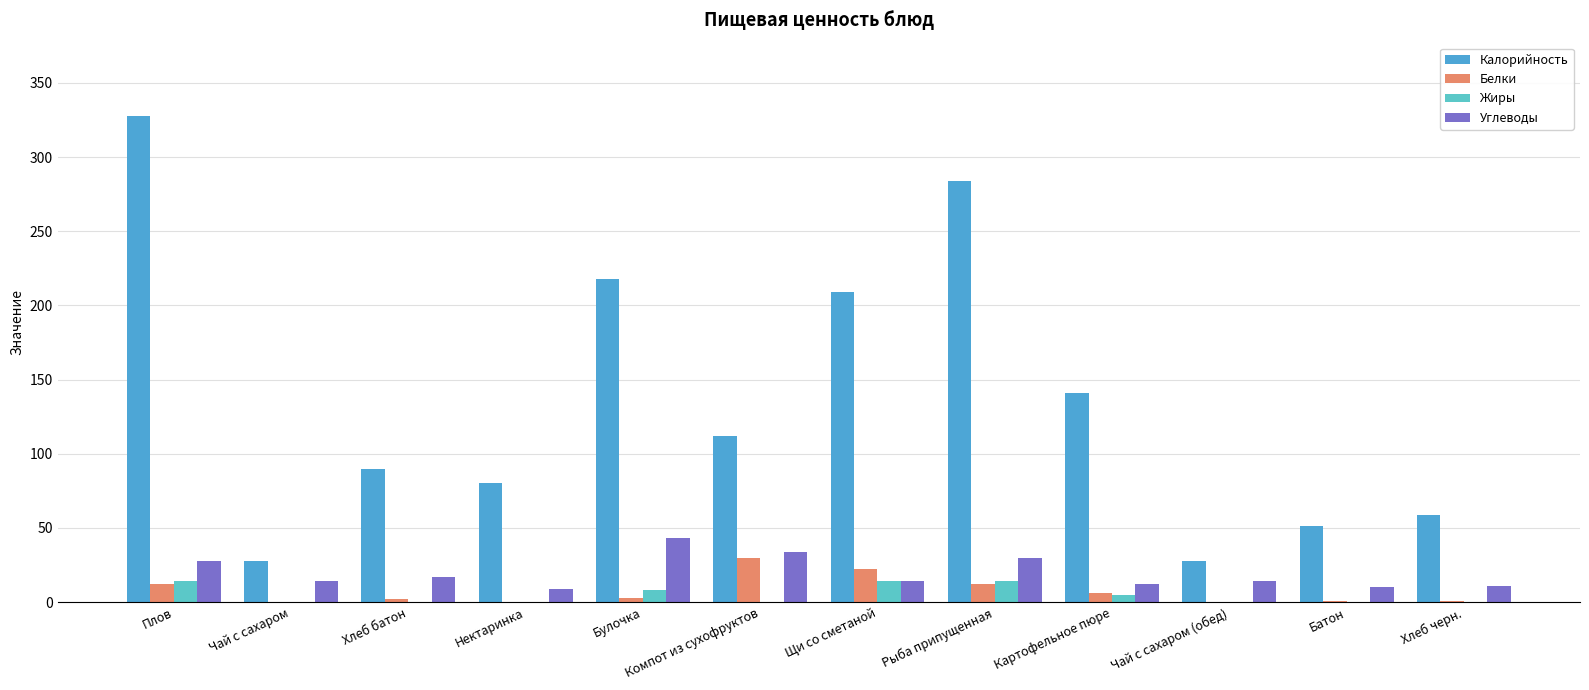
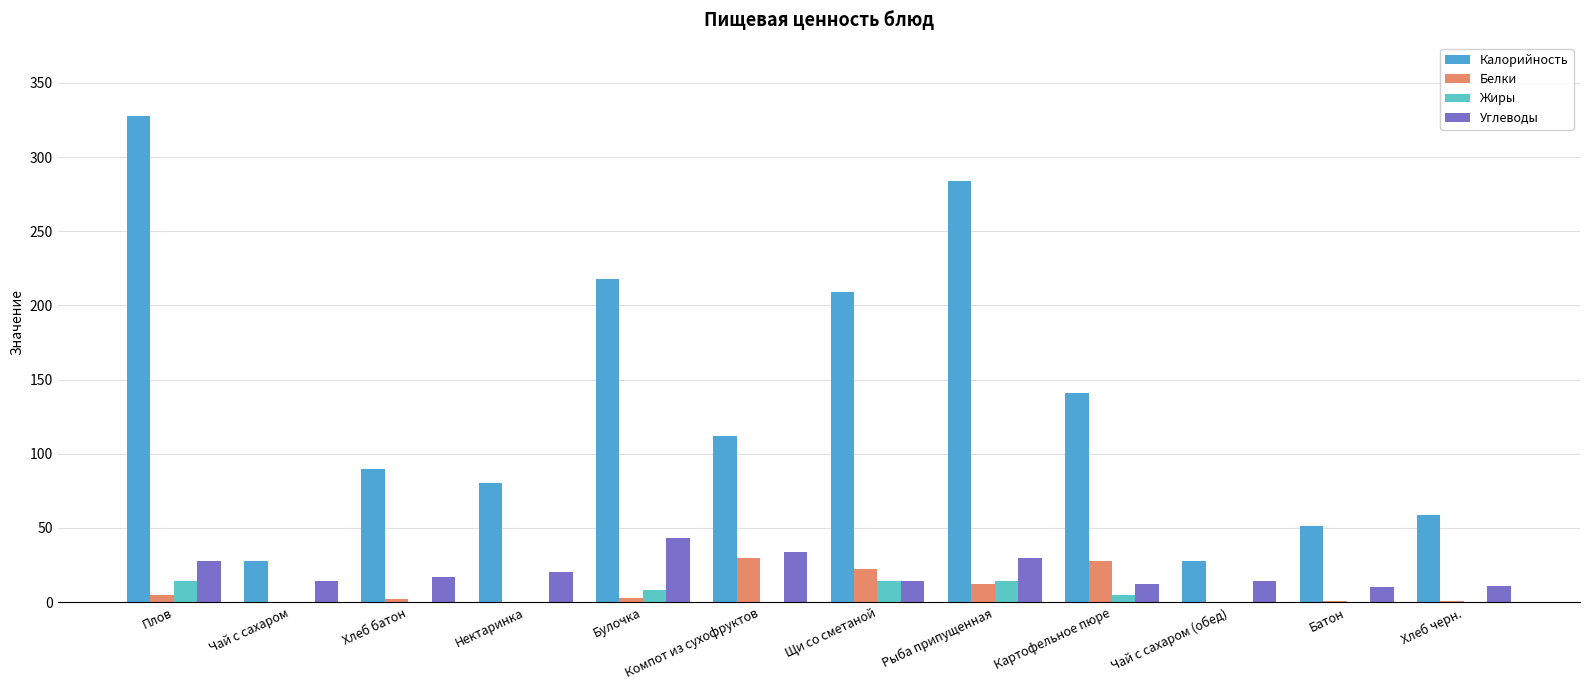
  {
    "Белки": {
-     "Плов": 12,
+     "Плов": 5,
      "Чай с сахаром": 0,
      "Хлеб батон": 2,
      "Нектаринка": 0,
      "Булочка": 3,
      "Компот из сухофруктов": 30,
      "Щи со сметаной": 22,
      "Рыба припущенная": 12,
-     "Картофельное пюре": 6,
+     "Картофельное пюре": 28,
      "Чай с сахаром (обед)": 0
    },
    "Углеводы": {
      "Плов": 28,
      "Чай с сахаром": 14,
      "Хлеб батон": 17,
-     "Нектаринка": 9,
+     "Нектаринка": 20,
      "Булочка": 43,
      "Компот из сухофруктов": 34,
      "Щи со сметаной": 14,
      "Рыба припущенная": 30,
      "Картофельное пюре": 12,
      "Чай с сахаром (обед)": 14,
      "Батон": 10,
      "Хлеб черн.": 11
    }
  }
